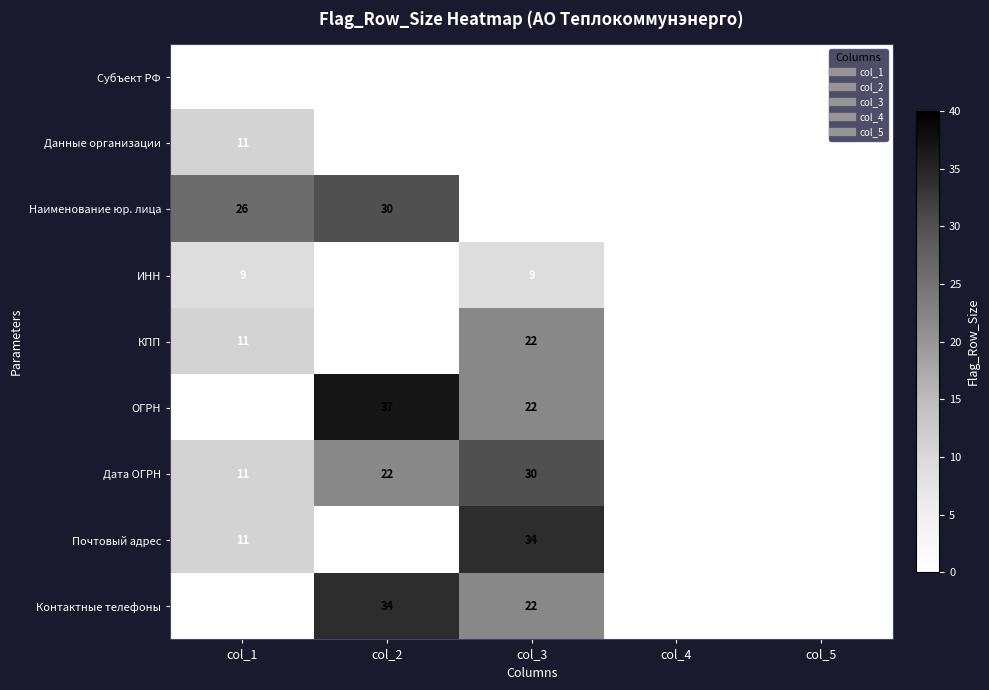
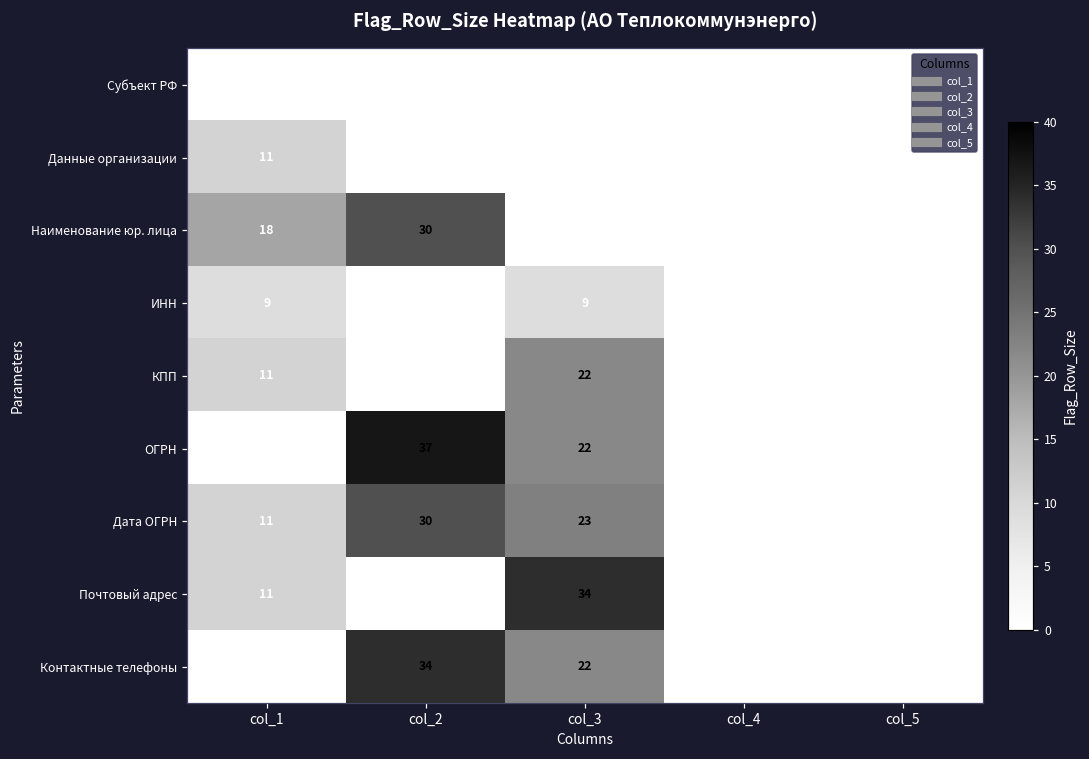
  {
    "Наименование юр. лица": {
-     "col_1": 26,
+     "col_1": 18,
      "col_2": 30
    },
    "КПП": {
      "col_3": 22
    },
    "ОГРН": {
      "col_3": 22
    },
    "Дата ОГРН": {
-     "col_2": 22,
-     "col_3": 30
+     "col_2": 30,
+     "col_3": 23
    },
    "Контактные телефоны": {
      "col_3": 22
    }
  }
